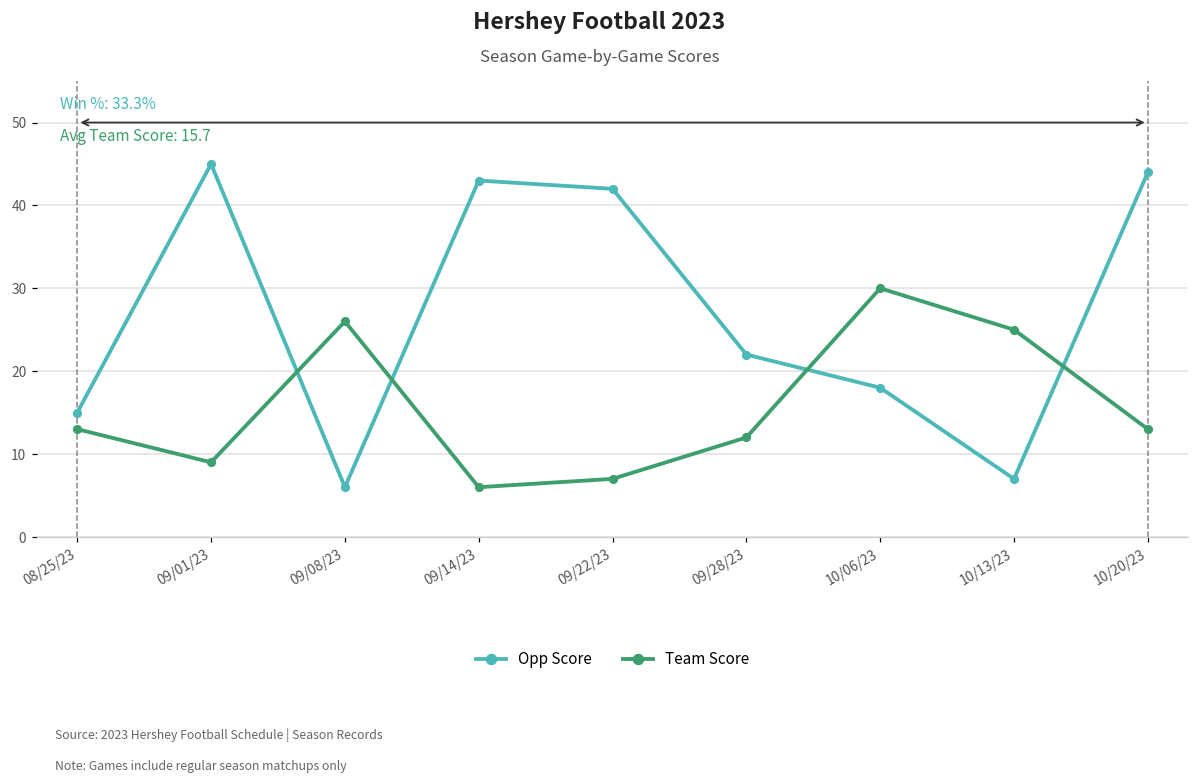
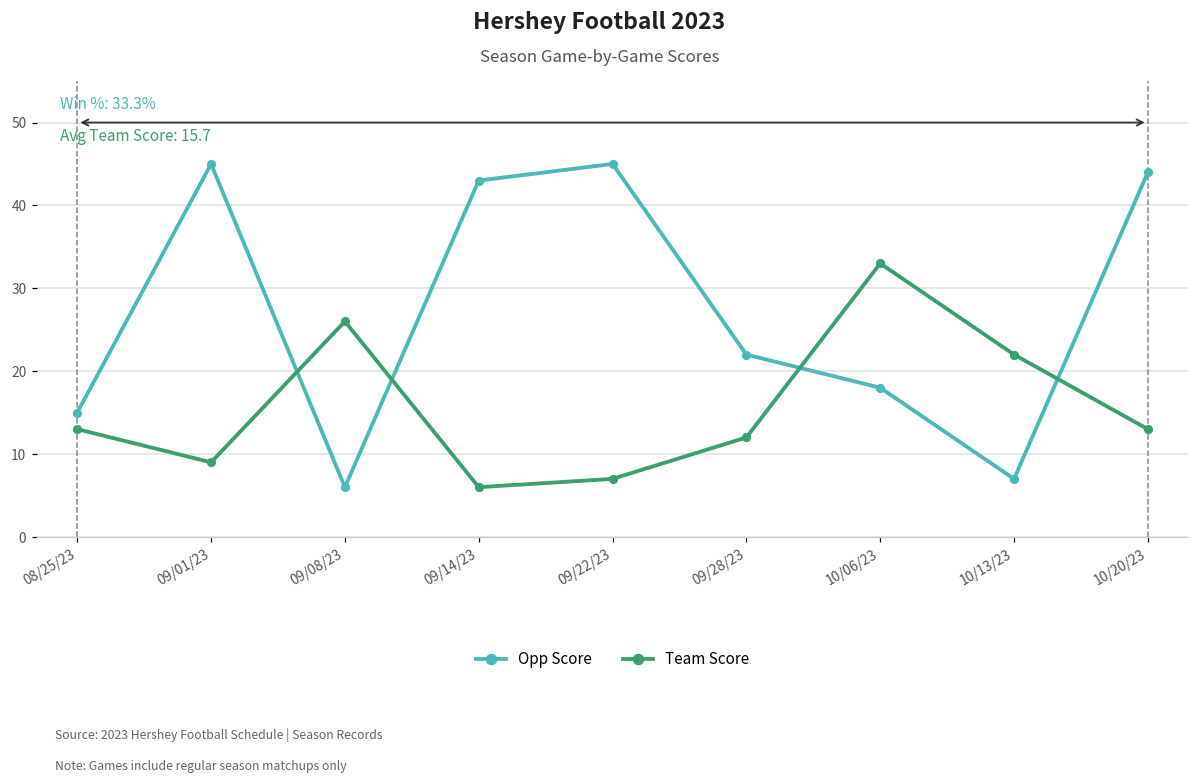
  {
    "Opp Score": {
      "08/25/23": 15,
      "09/08/23": 6,
      "09/14/23": 43,
-     "09/22/23": 42,
+     "09/22/23": 45,
      "09/28/23": 22,
      "10/06/23": 18,
      "10/13/23": 7,
      "10/20/23": 44
    },
    "Team Score": {
      "08/25/23": 13,
      "09/01/23": 9,
      "09/08/23": 26,
      "09/14/23": 6,
      "09/22/23": 7,
      "09/28/23": 12,
-     "10/06/23": 30,
-     "10/13/23": 25,
+     "10/06/23": 33,
+     "10/13/23": 22,
      "10/20/23": 13
    }
  }
